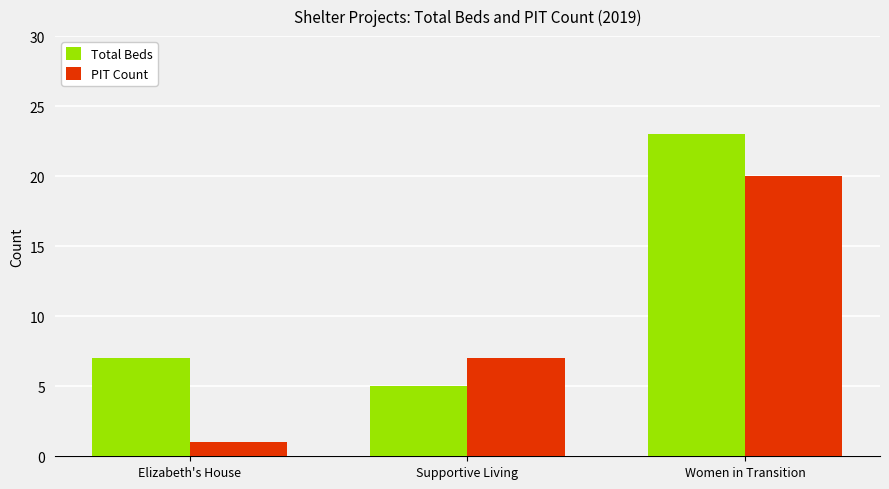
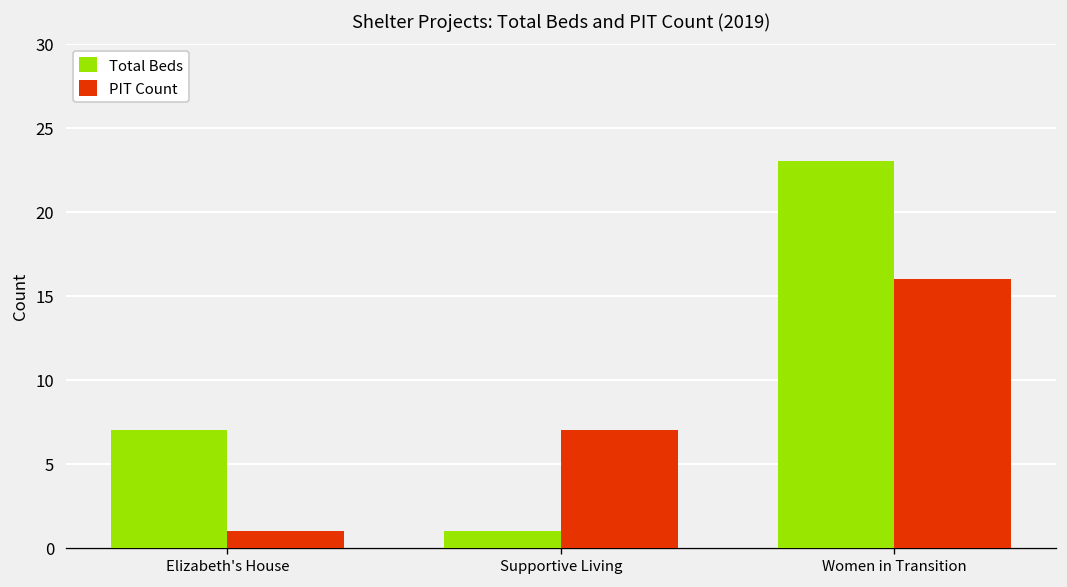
  {
    "Total Beds": {
      "Elizabeth's House": 7,
-     "Supportive Living": 5,
+     "Supportive Living": 1,
      "Women in Transition": 23
    },
    "PIT Count": {
      "Elizabeth's House": 1,
      "Supportive Living": 7,
-     "Women in Transition": 20
+     "Women in Transition": 16
    }
  }
